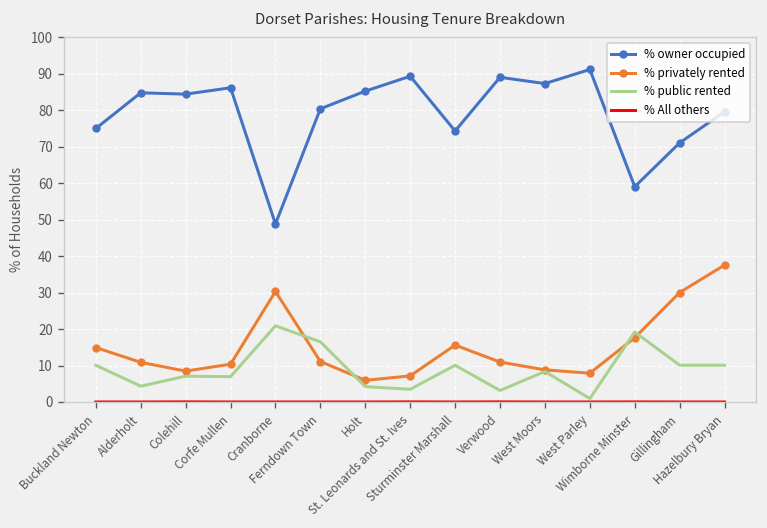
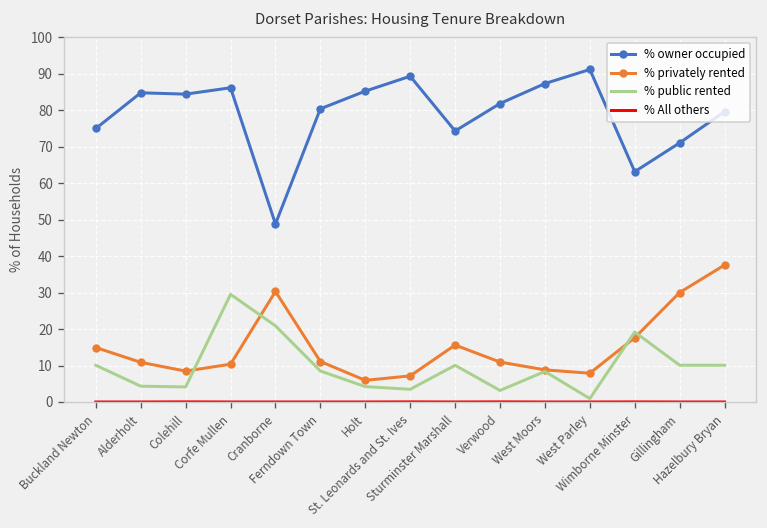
  {
    "% owner occupied": {
      "Buckland Newton": 75,
      "Alderholt": 85,
      "Colehill": 84,
      "Corfe Mullen": 86,
      "Cranborne": 49,
      "Ferndown Town": 80,
      "Holt": 85,
      "St. Leonards and St. Ives": 89,
      "Sturminster Marshall": 74,
-     "Verwood": 89,
+     "Verwood": 82,
      "West Moors": 87,
      "West Parley": 91,
-     "Wimborne Minster": 59,
+     "Wimborne Minster": 63,
      "Gillingham": 71
    },
    "% privately rented": {
      "Buckland Newton": 15,
      "Alderholt": 11,
      "Colehill": 8,
      "Corfe Mullen": 10,
      "Cranborne": 30,
      "Ferndown Town": 11,
      "Holt": 6,
      "St. Leonards and St. Ives": 7,
      "Sturminster Marshall": 16,
      "Verwood": 11,
      "West Parley": 8,
      "Wimborne Minster": 18,
      "Gillingham": 30,
      "Hazelbury Bryan": 38
    },
    "% public rented": {
      "Buckland Newton": 10,
      "Alderholt": 4,
-     "Colehill": 7,
-     "Corfe Mullen": 7,
+     "Colehill": 4,
+     "Corfe Mullen": 30,
      "Cranborne": 21,
-     "Ferndown Town": 17,
+     "Ferndown Town": 9,
      "Holt": 4,
      "St. Leonards and St. Ives": 3,
      "Sturminster Marshall": 10,
      "Verwood": 3,
      "West Parley": 1,
      "Wimborne Minster": 19,
      "Gillingham": 10,
      "Hazelbury Bryan": 10
    },
    "% All others": {
      "Buckland Newton": 0,
      "Alderholt": 0,
      "Colehill": 0,
      "Corfe Mullen": 0,
      "Cranborne": 0,
      "Ferndown Town": 0,
      "Holt": 0,
      "St. Leonards and St. Ives": 0,
      "Sturminster Marshall": 0,
      "Verwood": 0,
      "West Moors": 0,
      "West Parley": 0,
      "Wimborne Minster": 0,
      "Gillingham": 0,
      "Hazelbury Bryan": 0
    }
  }
